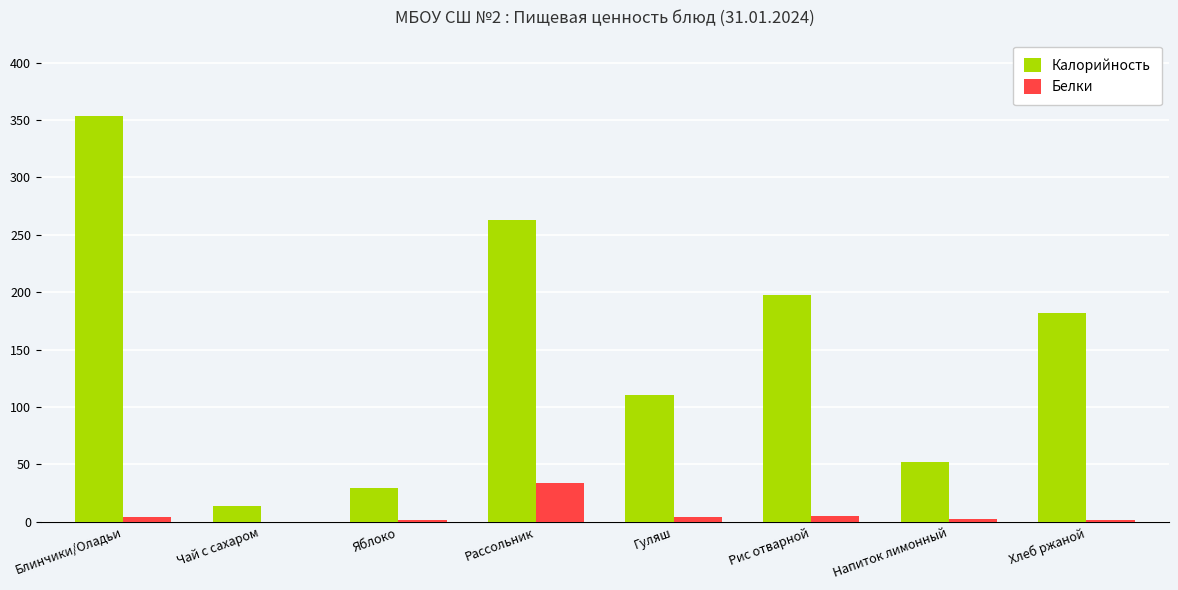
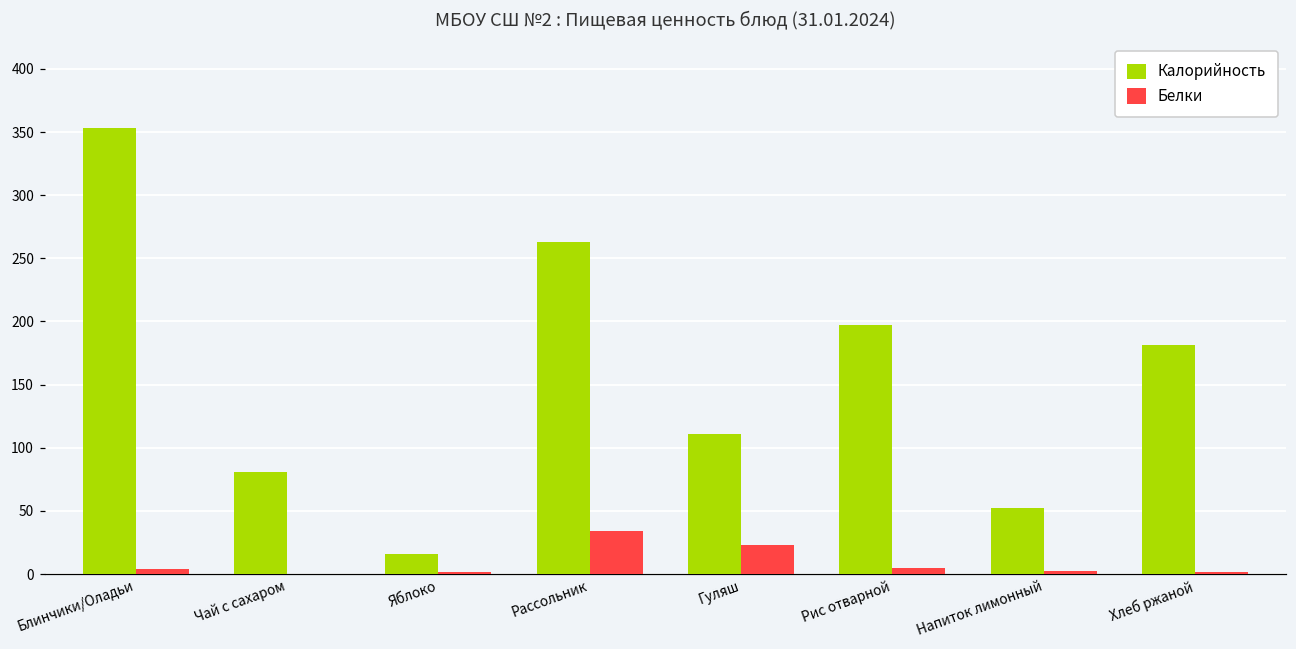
  {
    "Калорийность": {
      "Блинчики/Оладьи": 353,
-     "Чай с сахаром": 13,
-     "Яблоко": 30,
+     "Чай с сахаром": 81,
+     "Яблоко": 16,
      "Рассольник": 263,
      "Гуляш": 111,
      "Рис отварной": 197,
      "Напиток лимонный": 53,
      "Хлеб ржаной": 182
    },
    "Белки": {
      "Блинчики/Оладьи": 4,
      "Рассольник": 34,
-     "Гуляш": 4,
+     "Гуляш": 23,
      "Рис отварной": 5
    }
  }
